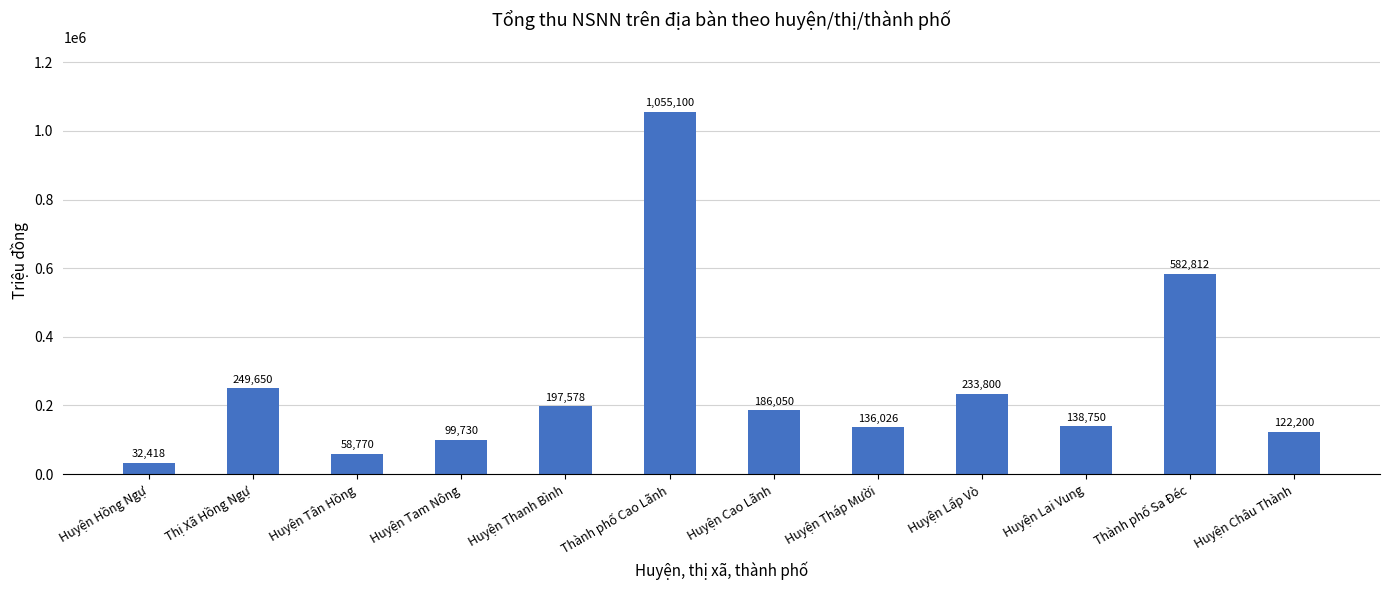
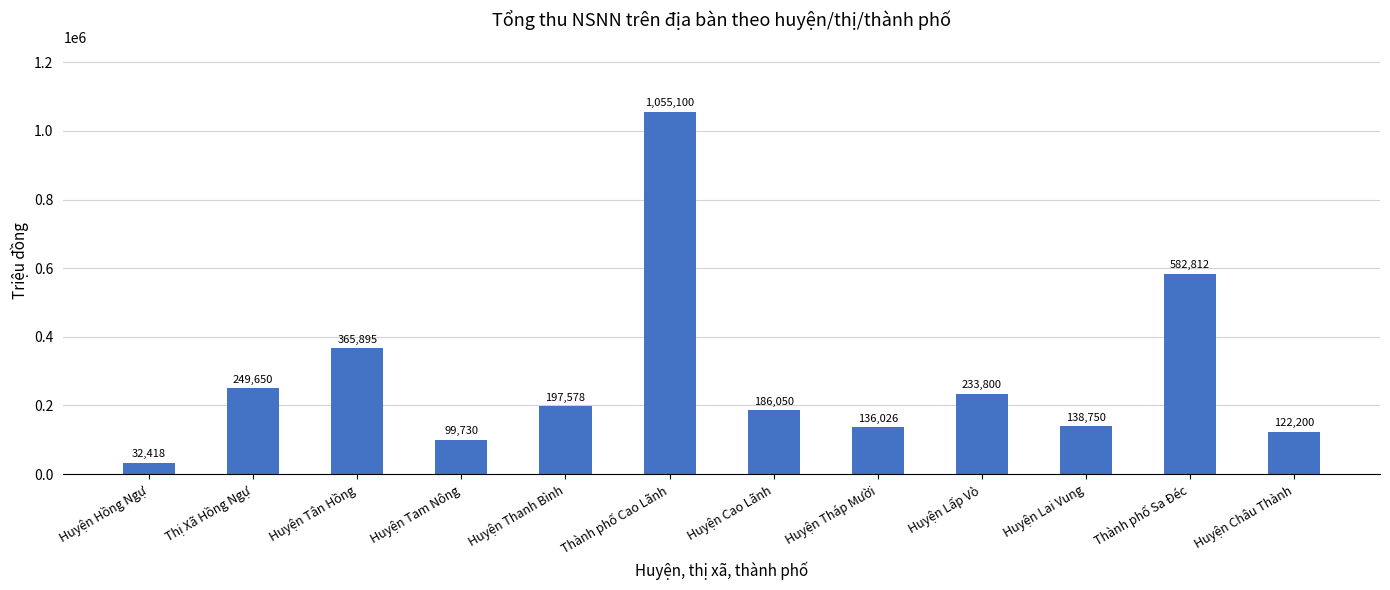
  {
    "Huyện Hồng Ngự": "32,418",
    "Thị Xã Hồng Ngự": "249,650",
-   "Huyện Tân Hồng": "58,770",
+   "Huyện Tân Hồng": "365,895",
    "Huyện Tam Nông": "99,730",
    "Huyện Thanh Bình": "197,578",
    "Thành phố Cao Lãnh": "1,055,100",
    "Huyện Cao Lãnh": "186,050",
    "Huyện Tháp Mười": "136,026",
    "Huyện Lấp Vò": "233,800",
    "Huyện Lai Vung": "138,750",
    "Thành phố Sa Đéc": "582,812",
    "Huyện Châu Thành": "122,200"
  }
